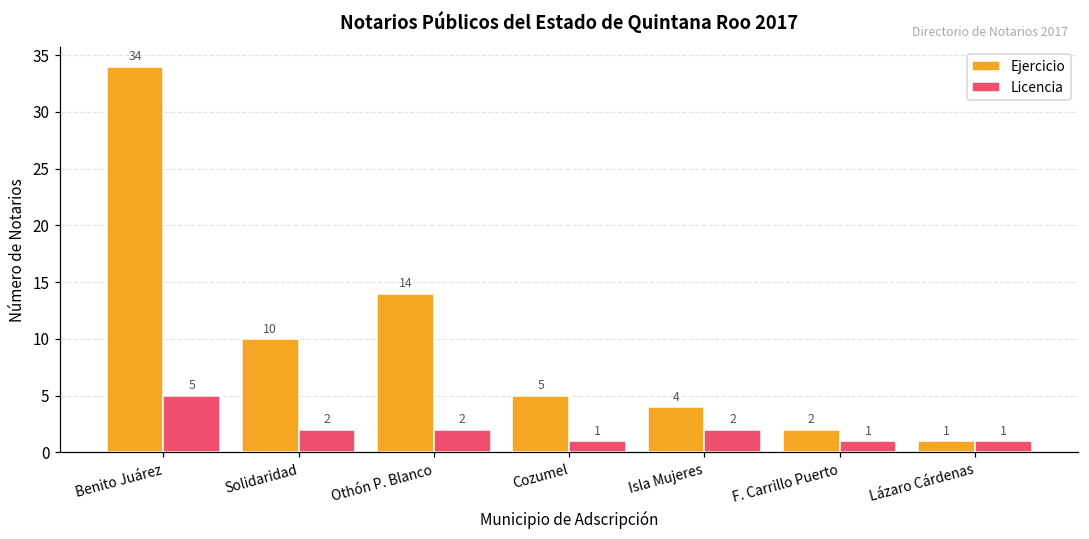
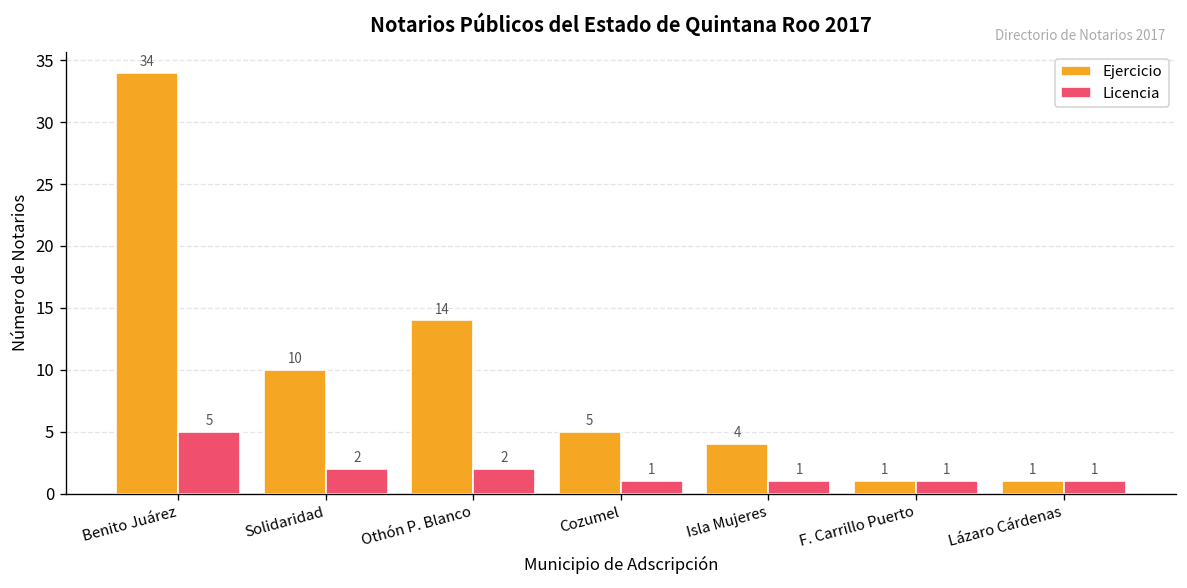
  {
    "Ejercicio": {
      "Benito Juárez": 34,
      "Solidaridad": 10,
      "Othón P. Blanco": 14,
      "Cozumel": 5,
      "Isla Mujeres": 4,
-     "F. Carrillo Puerto": 2,
+     "F. Carrillo Puerto": 1,
      "Lázaro Cárdenas": 1
    },
    "Licencia": {
      "Benito Juárez": 5,
      "Solidaridad": 2,
      "Othón P. Blanco": 2,
      "Cozumel": 1,
-     "Isla Mujeres": 2,
+     "Isla Mujeres": 1,
      "F. Carrillo Puerto": 1,
      "Lázaro Cárdenas": 1
    }
  }
